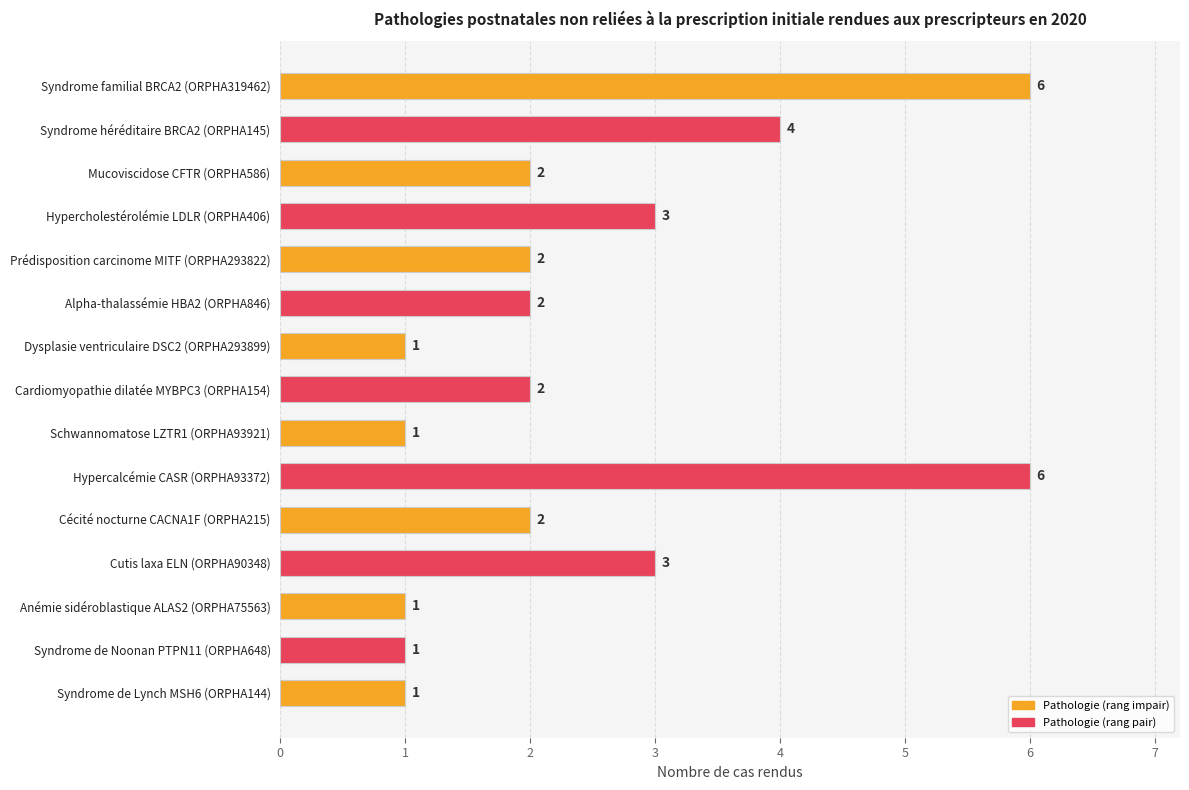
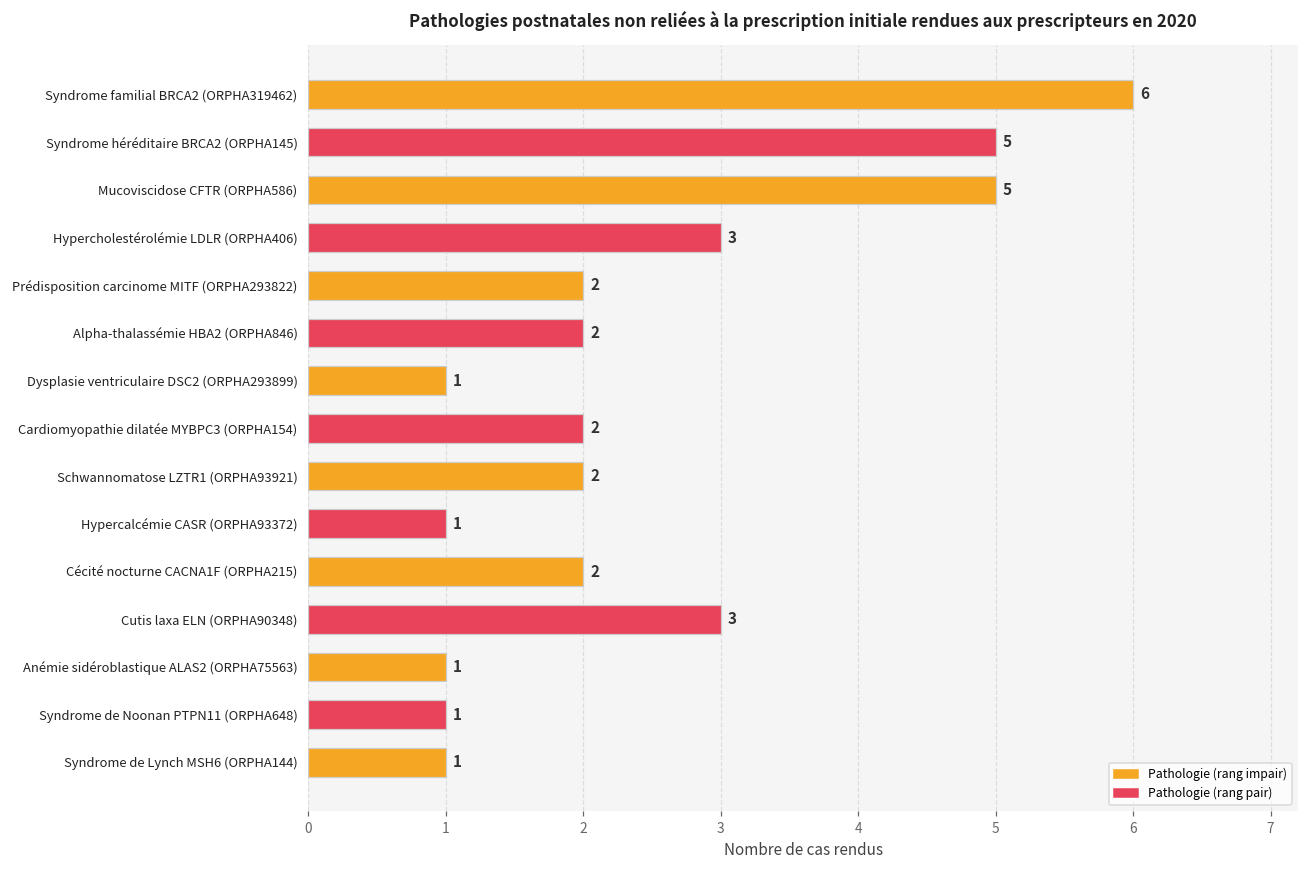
  {
    "Syndrome familial BRCA2 (ORPHA319462)": 6,
-   "Syndrome héréditaire BRCA2 (ORPHA145)": 4,
-   "Mucoviscidose CFTR (ORPHA586)": 2,
+   "Syndrome héréditaire BRCA2 (ORPHA145)": 5,
+   "Mucoviscidose CFTR (ORPHA586)": 5,
    "Hypercholestérolémie LDLR (ORPHA406)": 3,
    "Prédisposition carcinome MITF (ORPHA293822)": 2,
    "Alpha-thalassémie HBA2 (ORPHA846)": 2,
    "Dysplasie ventriculaire DSC2 (ORPHA293899)": 1,
    "Cardiomyopathie dilatée MYBPC3 (ORPHA154)": 2,
-   "Schwannomatose LZTR1 (ORPHA93921)": 1,
-   "Hypercalcémie CASR (ORPHA93372)": 6,
+   "Schwannomatose LZTR1 (ORPHA93921)": 2,
+   "Hypercalcémie CASR (ORPHA93372)": 1,
    "Cécité nocturne CACNA1F (ORPHA215)": 2,
    "Cutis laxa ELN (ORPHA90348)": 3,
    "Anémie sidéroblastique ALAS2 (ORPHA75563)": 1,
    "Syndrome de Noonan PTPN11 (ORPHA648)": 1,
    "Syndrome de Lynch MSH6 (ORPHA144)": 1
  }
